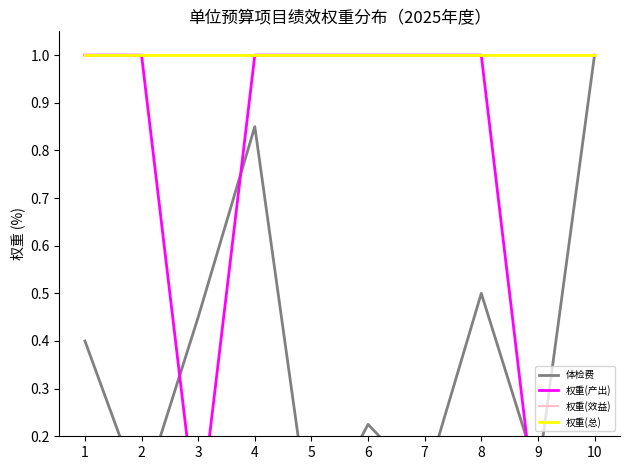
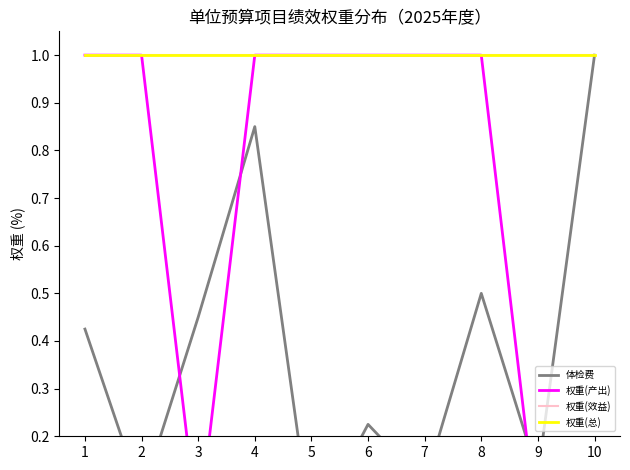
  {
    "体检费": {
-     "1": 0.40,
+     "1": 0.43,
      "3": 0.45,
      "4": 0.85,
      "6": 0.23,
      "8": 0.50
    },
    "权重(总)": {
      "3": 1.00,
      "9": 1.00
    }
  }
